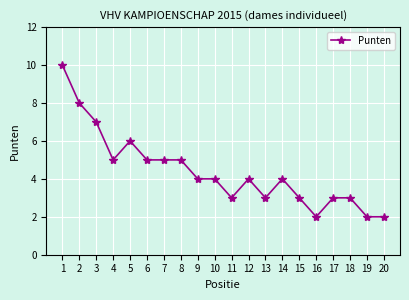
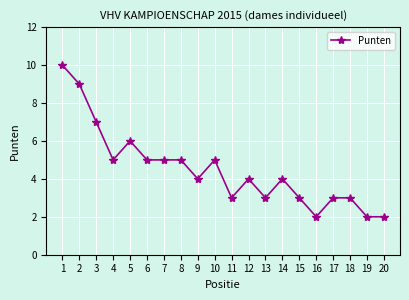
  {
    "1": 10,
-   "2": 8,
+   "2": 9,
    "3": 7,
    "4": 5,
    "5": 6,
    "6": 5,
    "7": 5,
    "8": 5,
    "9": 4,
-   "10": 4,
+   "10": 5,
    "11": 3,
    "12": 4,
    "13": 3,
    "14": 4,
    "15": 3,
    "16": 2,
    "17": 3,
    "18": 3,
    "19": 2,
    "20": 2
  }
